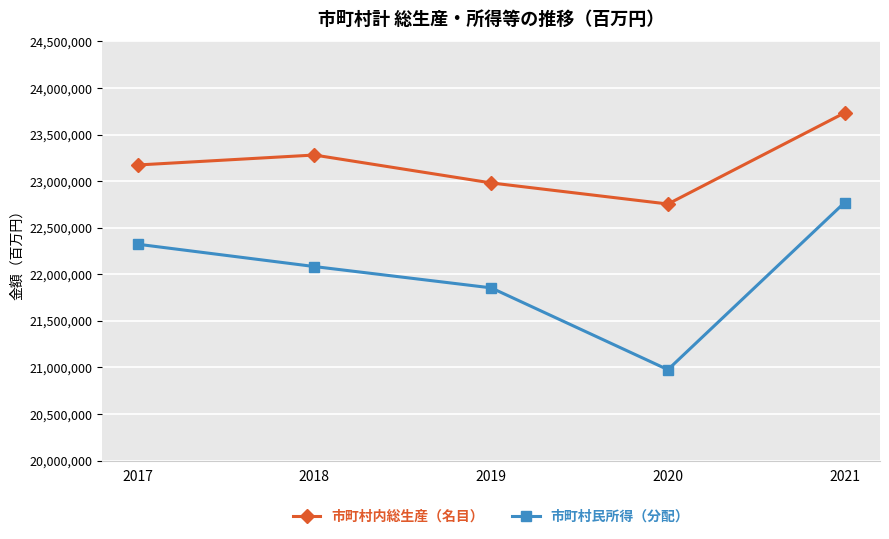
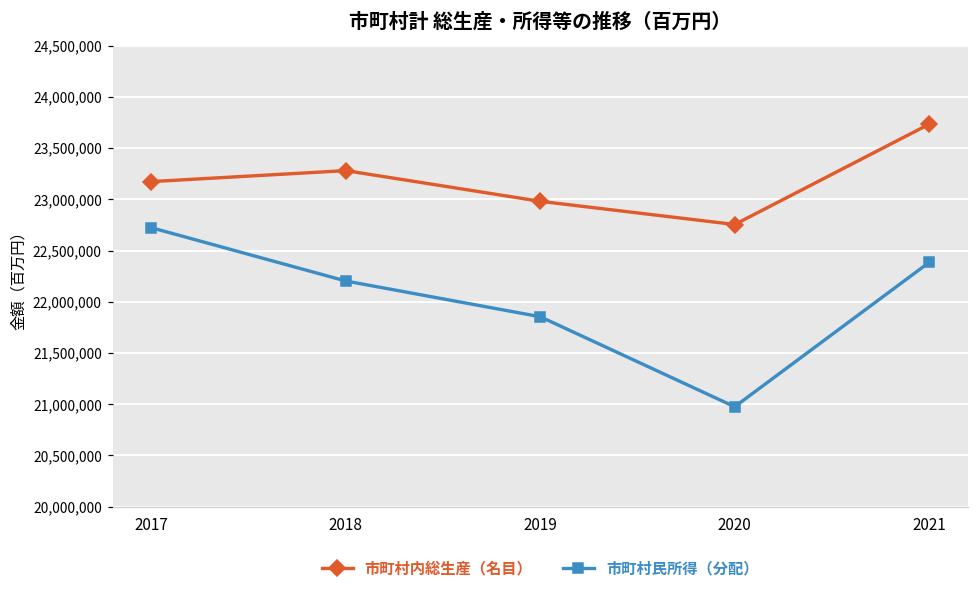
  {
    "市町村内総生産（名目）": {
      "2017": "23,200,000",
      "2018": "23,300,000",
      "2019": "23,000,000",
      "2020": "22,800,000",
      "2021": "23,700,000"
    },
    "市町村民所得（分配）": {
-     "2017": "22,300,000",
-     "2018": "22,100,000",
+     "2017": "22,700,000",
+     "2018": "22,200,000",
      "2019": "21,900,000",
      "2020": "21,000,000",
-     "2021": "22,800,000"
+     "2021": "22,400,000"
    }
  }
